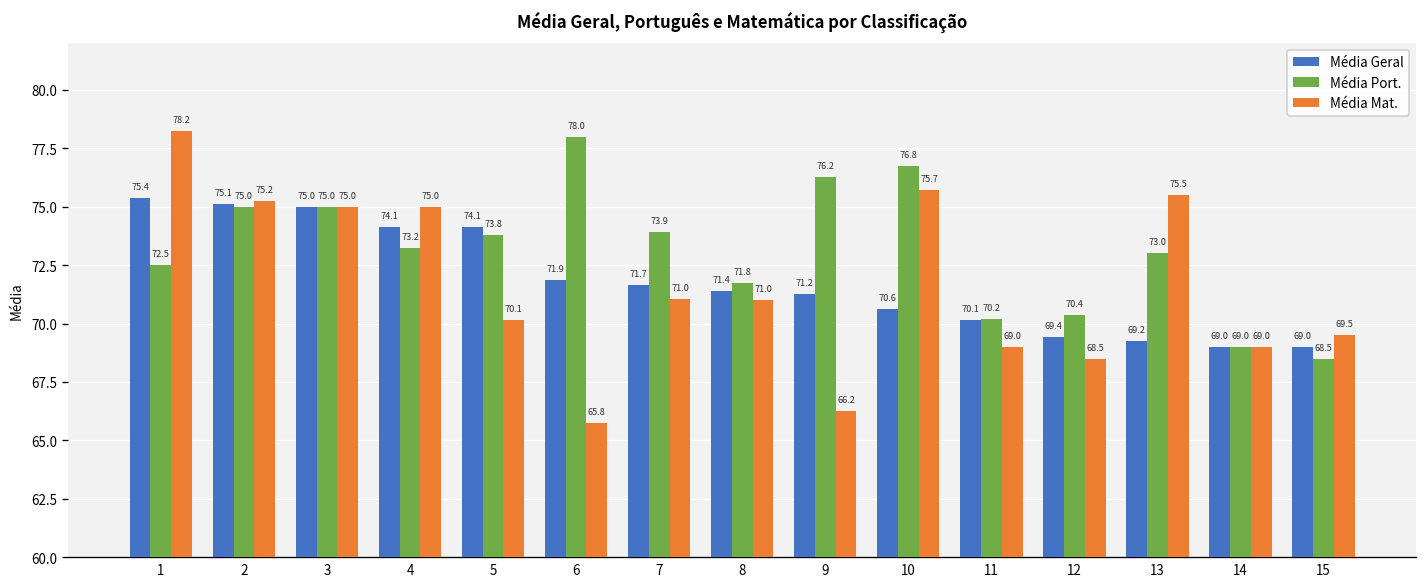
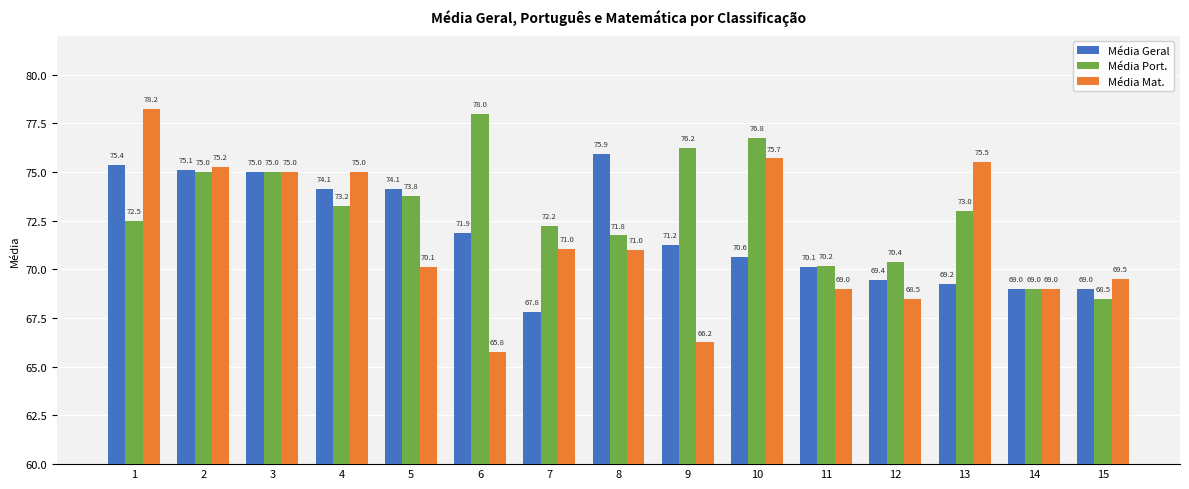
  {
    "Média Geral": {
      "1": 75.4,
      "2": 75.1,
      "3": 75.0,
      "4": 74.1,
      "5": 74.1,
      "6": 71.9,
-     "7": 71.7,
-     "8": 71.4,
+     "7": 67.8,
+     "8": 75.9,
      "9": 71.2,
      "10": 70.6,
      "11": 70.1,
      "12": 69.4,
      "13": 69.2,
      "14": 69.0,
      "15": 69.0
    },
    "Média Port.": {
      "1": 72.5,
      "2": 75.0,
      "3": 75.0,
      "4": 73.2,
      "5": 73.8,
      "6": 78.0,
-     "7": 73.9,
+     "7": 72.2,
      "8": 71.8,
      "9": 76.2,
      "10": 76.8,
      "11": 70.2,
      "12": 70.4,
      "13": 73.0,
      "14": 69.0,
      "15": 68.5
    },
    "Média Mat.": {
      "1": 78.2,
      "2": 75.2,
      "3": 75.0,
      "4": 75.0,
      "5": 70.1,
      "6": 65.8,
      "7": 71.0,
      "8": 71.0,
      "9": 66.2,
      "10": 75.7,
      "11": 69.0,
      "12": 68.5,
      "13": 75.5,
      "14": 69.0,
      "15": 69.5
    }
  }
